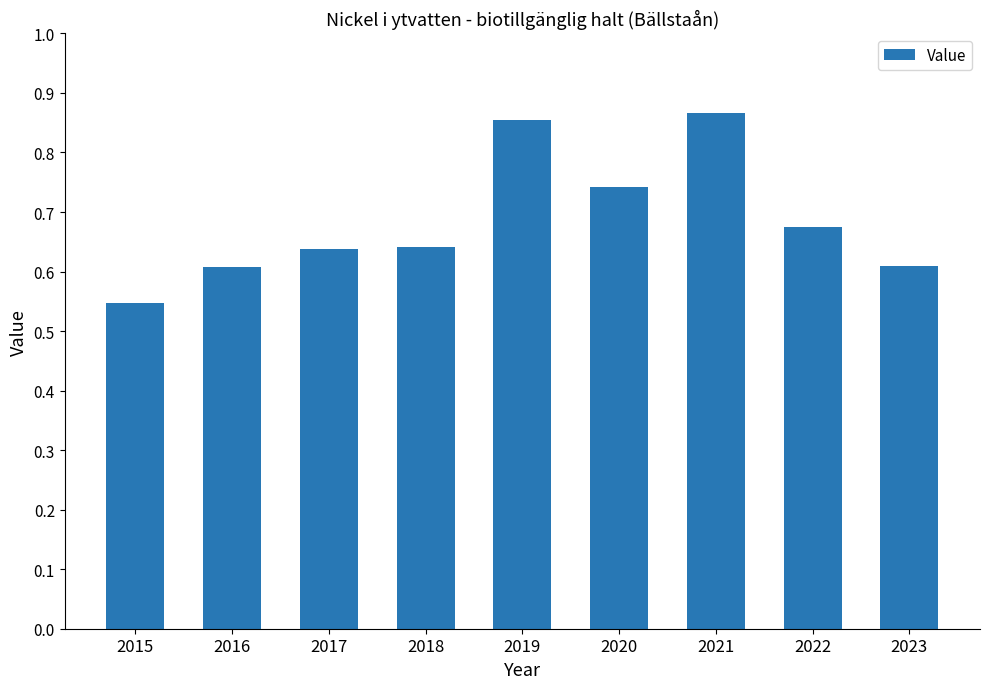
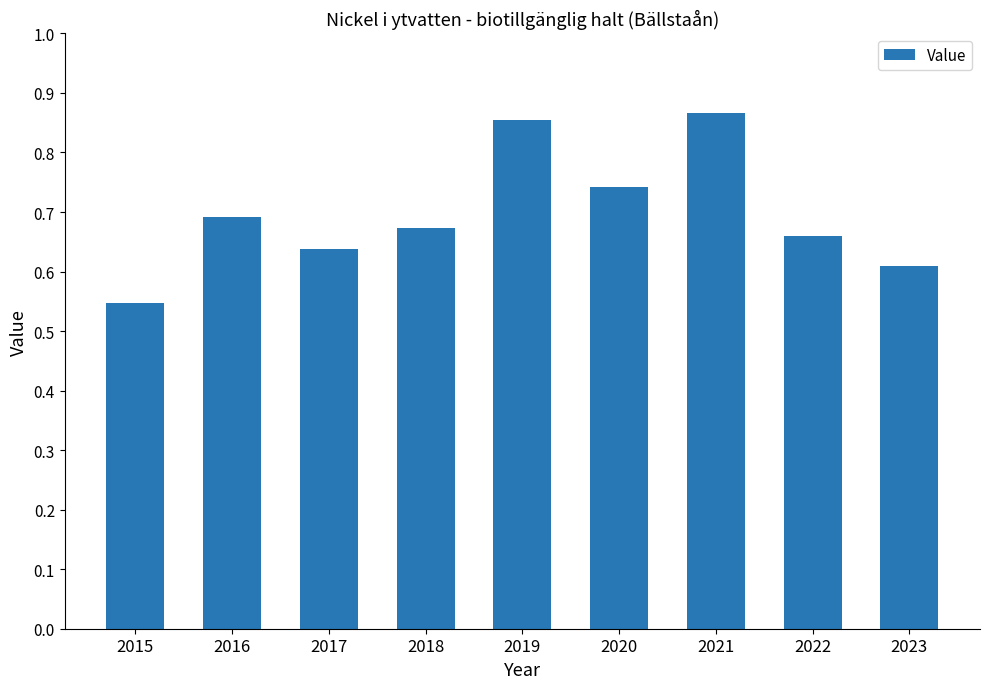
  {
    "2015": 0.55,
-   "2016": 0.61,
+   "2016": 0.69,
    "2017": 0.64,
-   "2018": 0.64,
+   "2018": 0.67,
    "2019": 0.85,
    "2020": 0.74,
    "2021": 0.87,
-   "2022": 0.67,
+   "2022": 0.66,
    "2023": 0.61
  }
